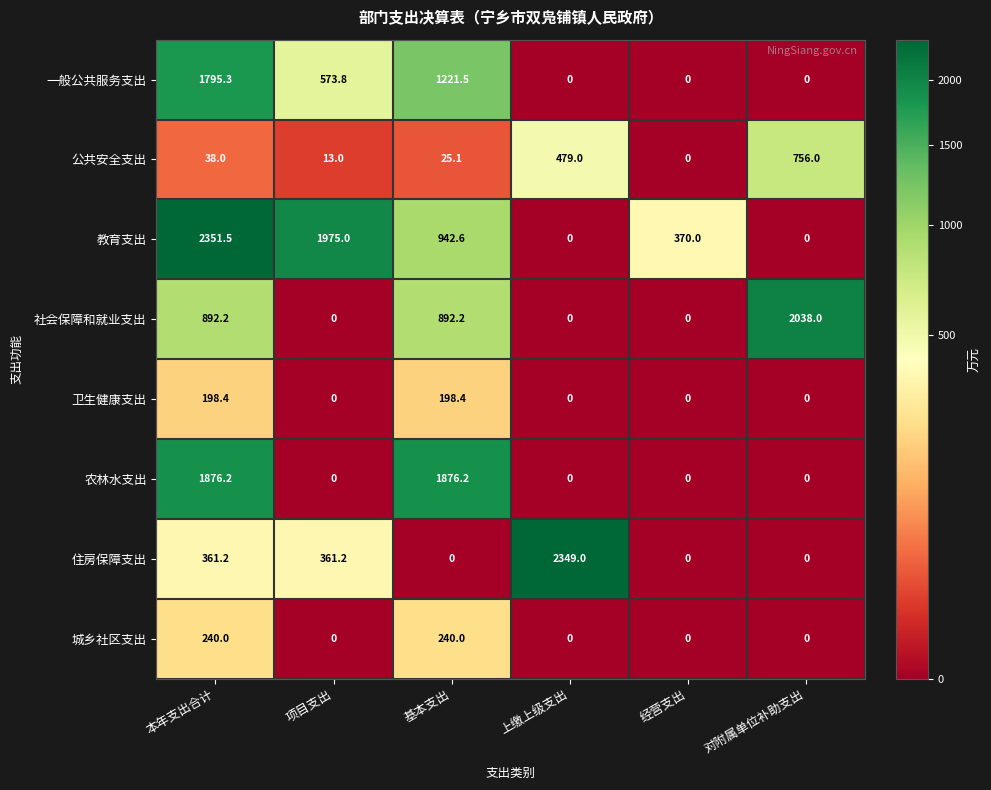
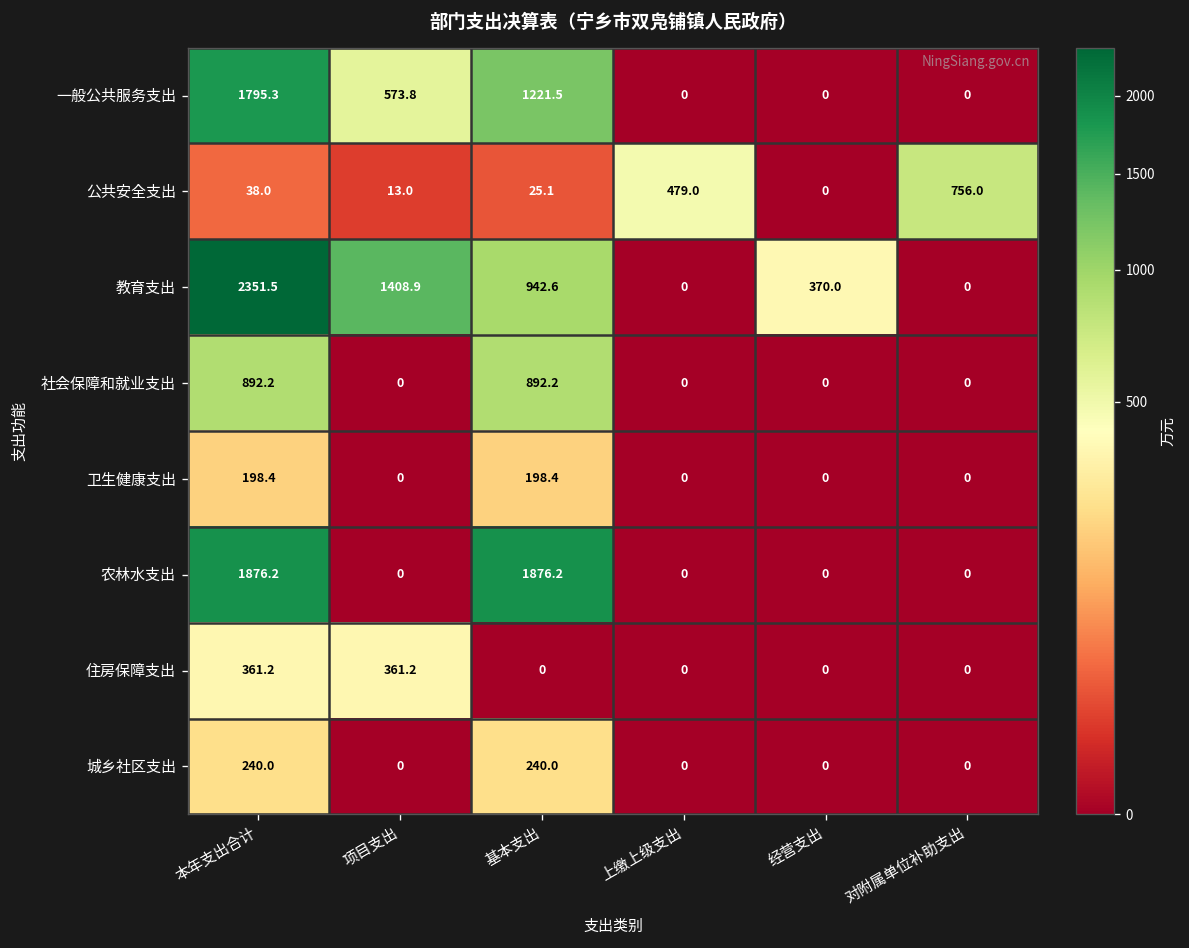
  {
    "一般公共服务支出": {
      "本年支出合计": 1795.3,
      "项目支出": 573.8,
      "基本支出": 1221.5,
      "上缴上级支出": 0,
      "经营支出": 0
    },
    "公共安全支出": {
      "本年支出合计": 38.0,
      "项目支出": 13.0,
      "基本支出": 25.1,
      "上缴上级支出": 479.0,
      "经营支出": 0,
      "对附属单位补助支出": 756.0
    },
    "教育支出": {
      "本年支出合计": 2351.5,
-     "项目支出": 1975.0,
+     "项目支出": 1408.9,
      "基本支出": 942.6,
      "上缴上级支出": 0,
      "经营支出": 370.0,
      "对附属单位补助支出": 0
    },
    "社会保障和就业支出": {
      "本年支出合计": 892.2,
      "项目支出": 0,
      "基本支出": 892.2,
      "上缴上级支出": 0,
      "经营支出": 0,
-     "对附属单位补助支出": 2038.0
+     "对附属单位补助支出": 0
    },
    "卫生健康支出": {
      "本年支出合计": 198.4,
      "项目支出": 0,
      "基本支出": 198.4,
      "上缴上级支出": 0,
      "经营支出": 0,
      "对附属单位补助支出": 0
    },
    "农林水支出": {
      "本年支出合计": 1876.2,
      "项目支出": 0,
      "基本支出": 1876.2,
      "上缴上级支出": 0,
      "经营支出": 0,
      "对附属单位补助支出": 0
    },
    "住房保障支出": {
      "本年支出合计": 361.2,
      "项目支出": 361.2,
      "基本支出": 0,
-     "上缴上级支出": 2349.0,
+     "上缴上级支出": 0,
      "经营支出": 0,
      "对附属单位补助支出": 0
    },
    "城乡社区支出": {
      "本年支出合计": 240.0,
      "项目支出": 0,
      "基本支出": 240.0,
      "上缴上级支出": 0,
      "经营支出": 0,
      "对附属单位补助支出": 0
    }
  }
